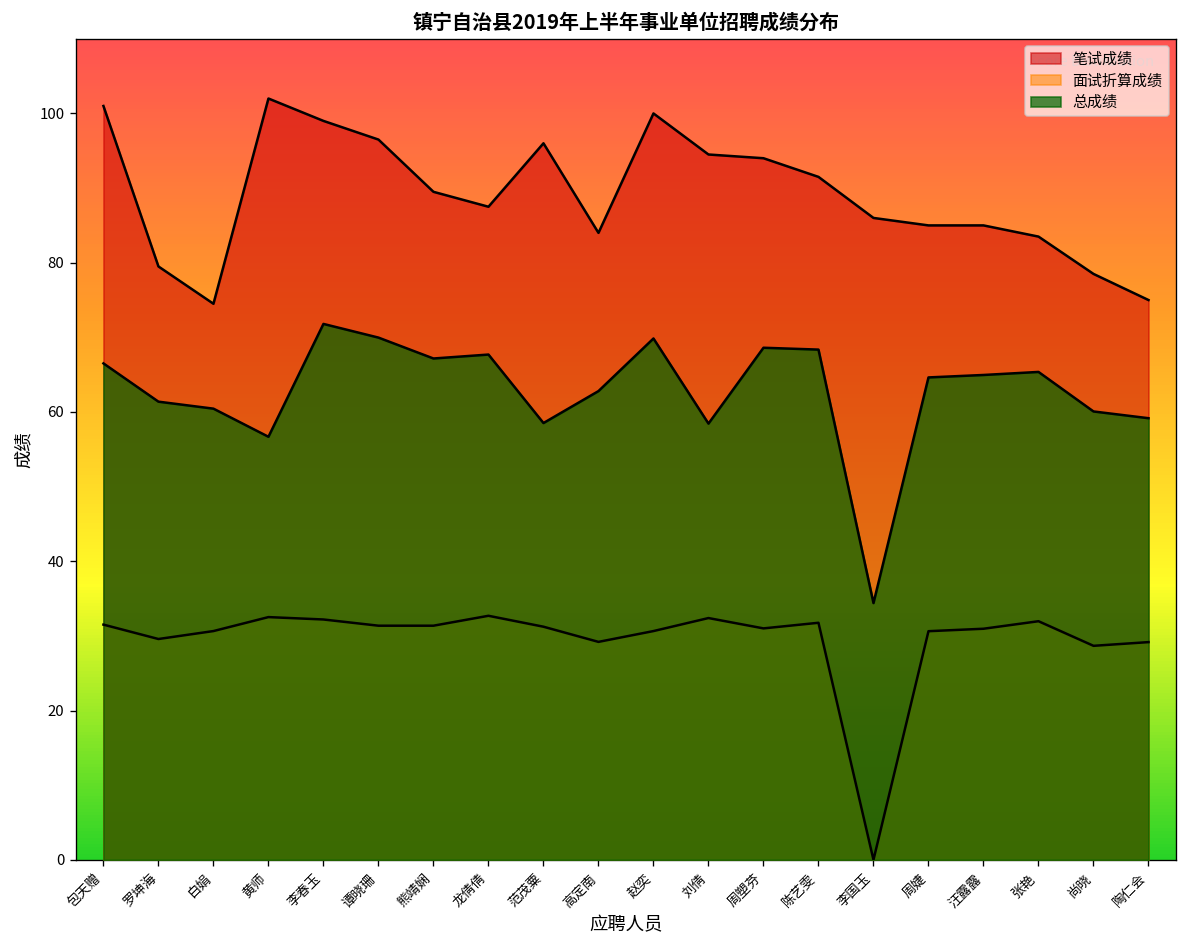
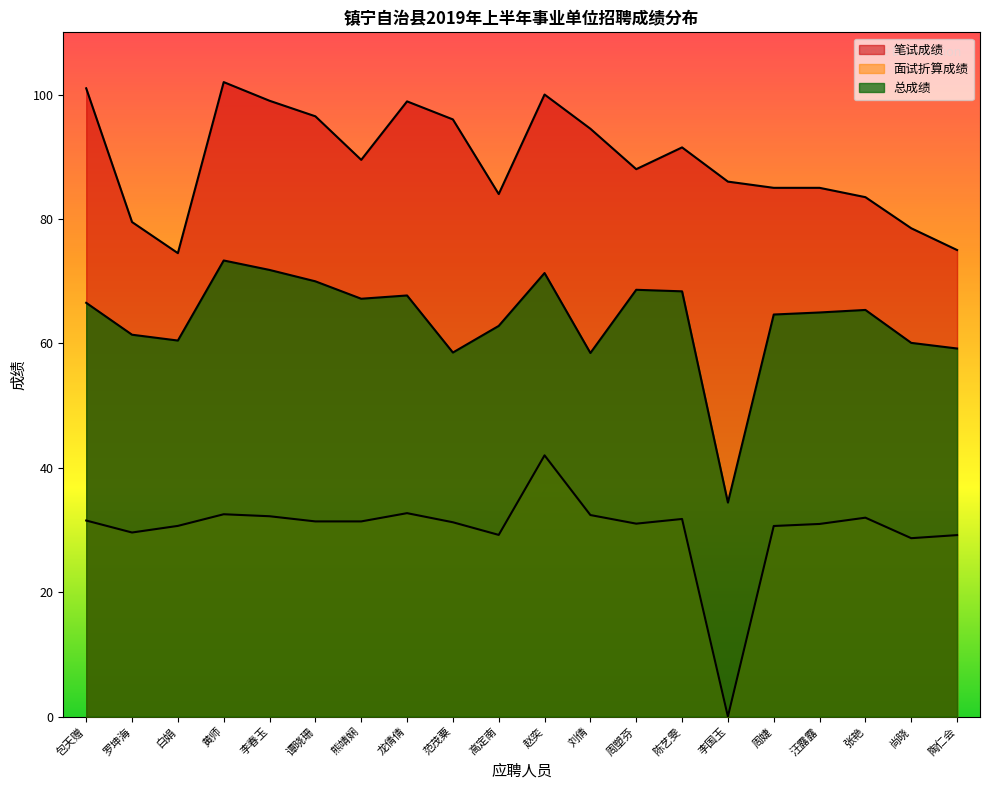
  {
    "笔试成绩": {
      "包天赠": 101,
      "罗坤海": 80,
      "白娟": 75,
      "黄师": 102,
      "李春玉": 99,
      "谭晓珊": 97,
      "熊靖娴": 90,
-     "龙倩倩": 88,
+     "龙倩倩": 99,
      "范茂粟": 96,
      "高定南": 84,
      "赵奕": 100,
      "刘倩": 95,
-     "周塑芬": 94,
+     "周塑芬": 88,
      "陈艺雯": 92,
      "李国玉": 86,
      "周婕": 85,
      "汪露露": 85,
      "张艳": 84,
      "尚晓": 79,
      "陶仁会": 75
    },
    "面试折算成绩": {
      "包天赠": 32,
      "罗坤海": 30,
      "白娟": 31,
      "黄师": 33,
      "李春玉": 32,
      "谭晓珊": 31,
      "熊靖娴": 31,
      "龙倩倩": 33,
      "范茂粟": 31,
      "高定南": 29,
-     "赵奕": 31,
+     "赵奕": 42,
      "刘倩": 32,
      "周塑芬": 31,
      "陈艺雯": 32,
      "李国玉": 0,
      "周婕": 31,
      "汪露露": 31,
      "张艳": 32,
      "尚晓": 29,
      "陶仁会": 29
    },
    "总成绩": {
      "包天赠": 67,
      "罗坤海": 61,
      "白娟": 60,
-     "黄师": 57,
+     "黄师": 73,
      "李春玉": 72,
      "谭晓珊": 70,
      "熊靖娴": 67,
      "龙倩倩": 68,
      "范茂粟": 59,
      "高定南": 63,
-     "赵奕": 70,
+     "赵奕": 71,
      "刘倩": 58,
      "周塑芬": 69,
      "陈艺雯": 68,
      "李国玉": 34,
      "周婕": 65,
      "汪露露": 65,
      "张艳": 65,
      "尚晓": 60,
      "陶仁会": 59
    }
  }
